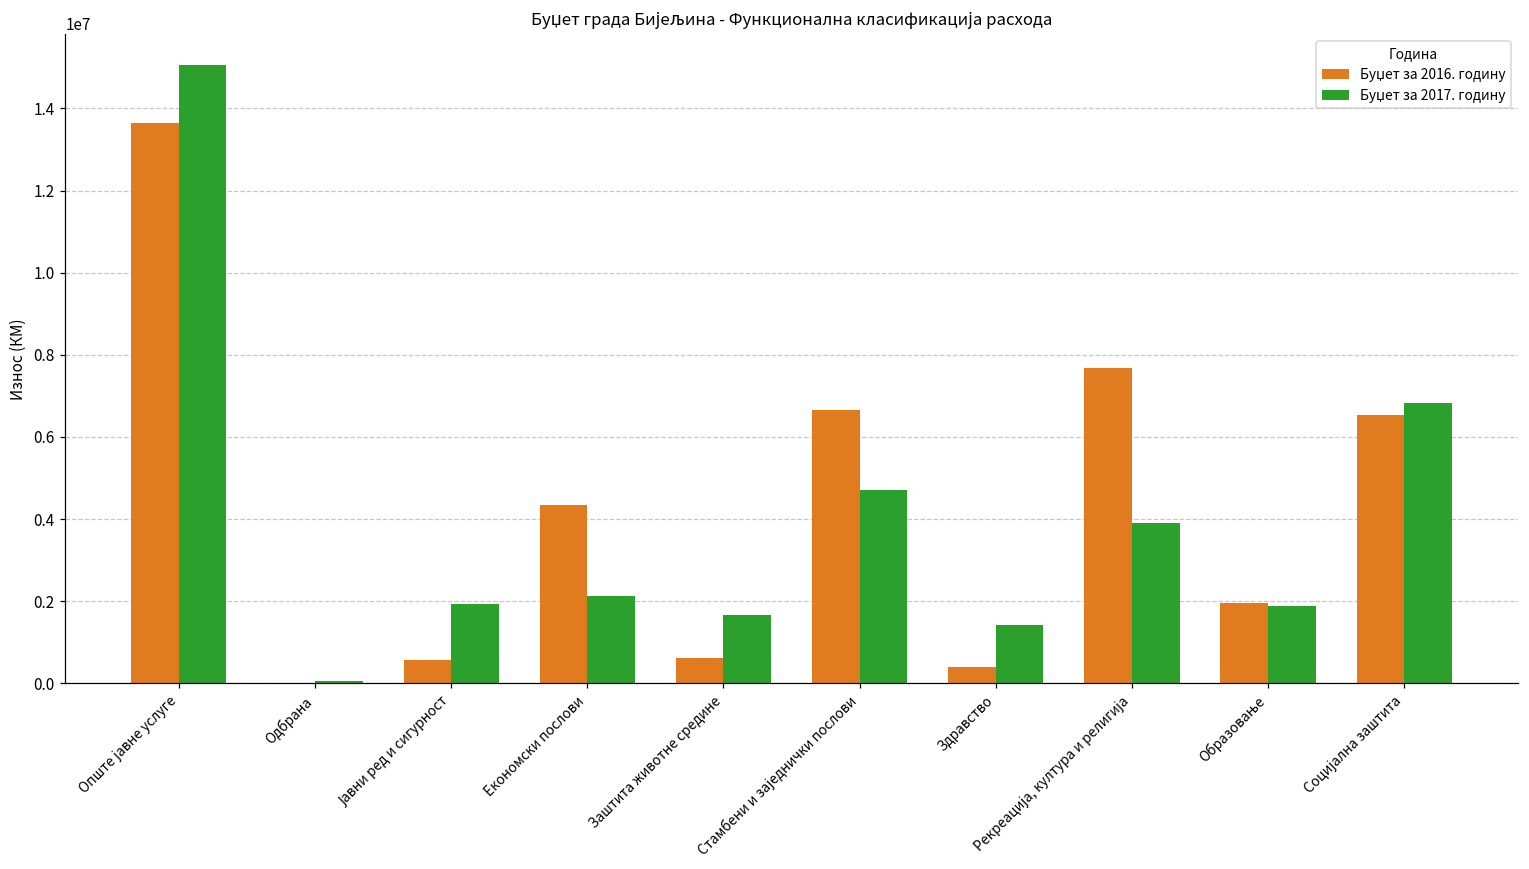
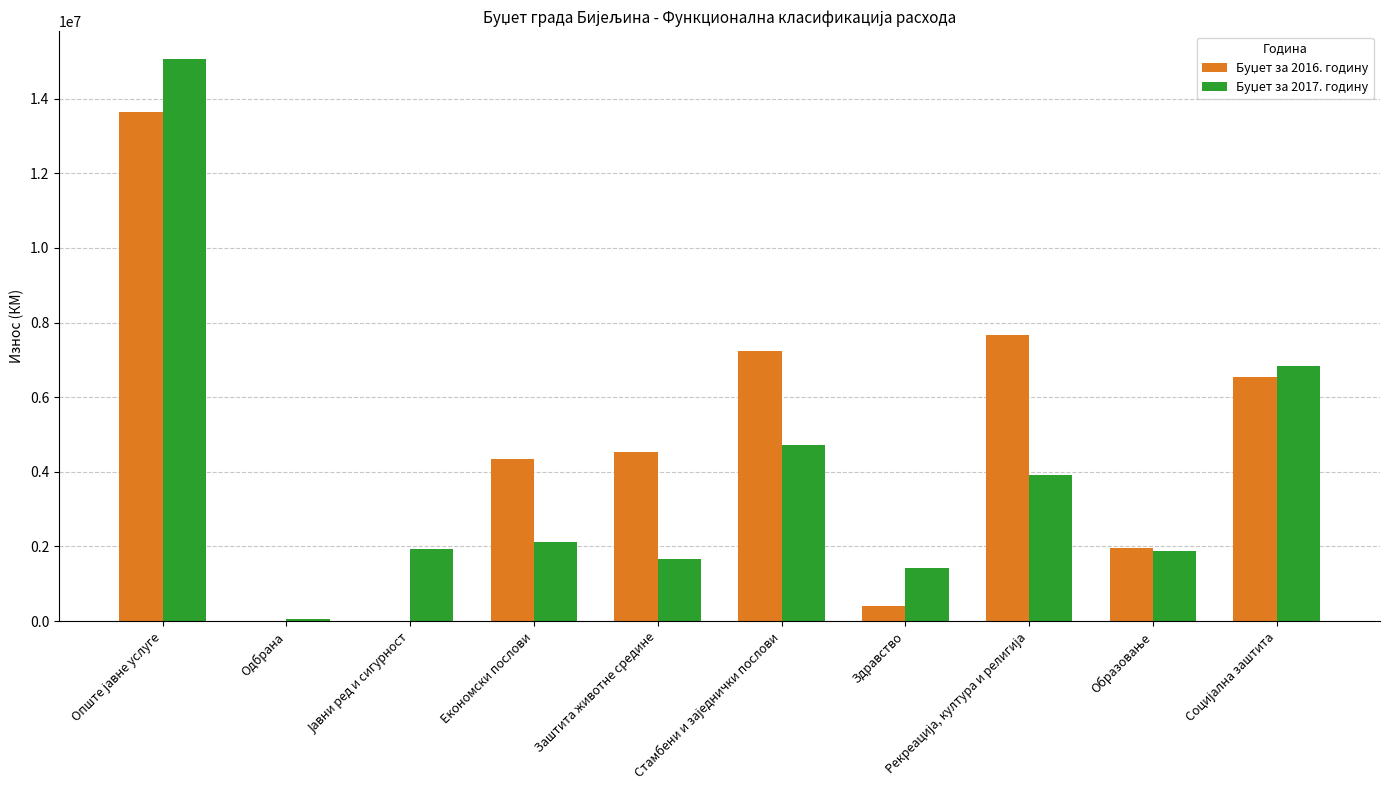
  {
    "Буџет за 2016. годину": {
      "Опште јавне услуге": 13600000,
      "Одбрана": 0,
-     "Јавни ред и сигурност": 600000,
+     "Јавни ред и сигурност": 0,
      "Економски послови": 4300000,
-     "Заштита животне средине": 600000,
-     "Стамбени и заједнички послови": 6700000,
+     "Заштита животне средине": 4500000,
+     "Стамбени и заједнички послови": 7200000,
      "Здравство": 400000,
      "Рекреација, култура и религија": 7700000,
      "Образовање": 2000000,
      "Социјална заштита": 6500000
    },
    "Буџет за 2017. годину": {
      "Опште јавне услуге": 15100000,
      "Јавни ред и сигурност": 1900000,
      "Економски послови": 2100000,
      "Заштита животне средине": 1700000,
      "Стамбени и заједнички послови": 4700000,
      "Здравство": 1400000,
      "Рекреација, култура и религија": 3900000,
      "Образовање": 1900000,
      "Социјална заштита": 6800000
    }
  }
